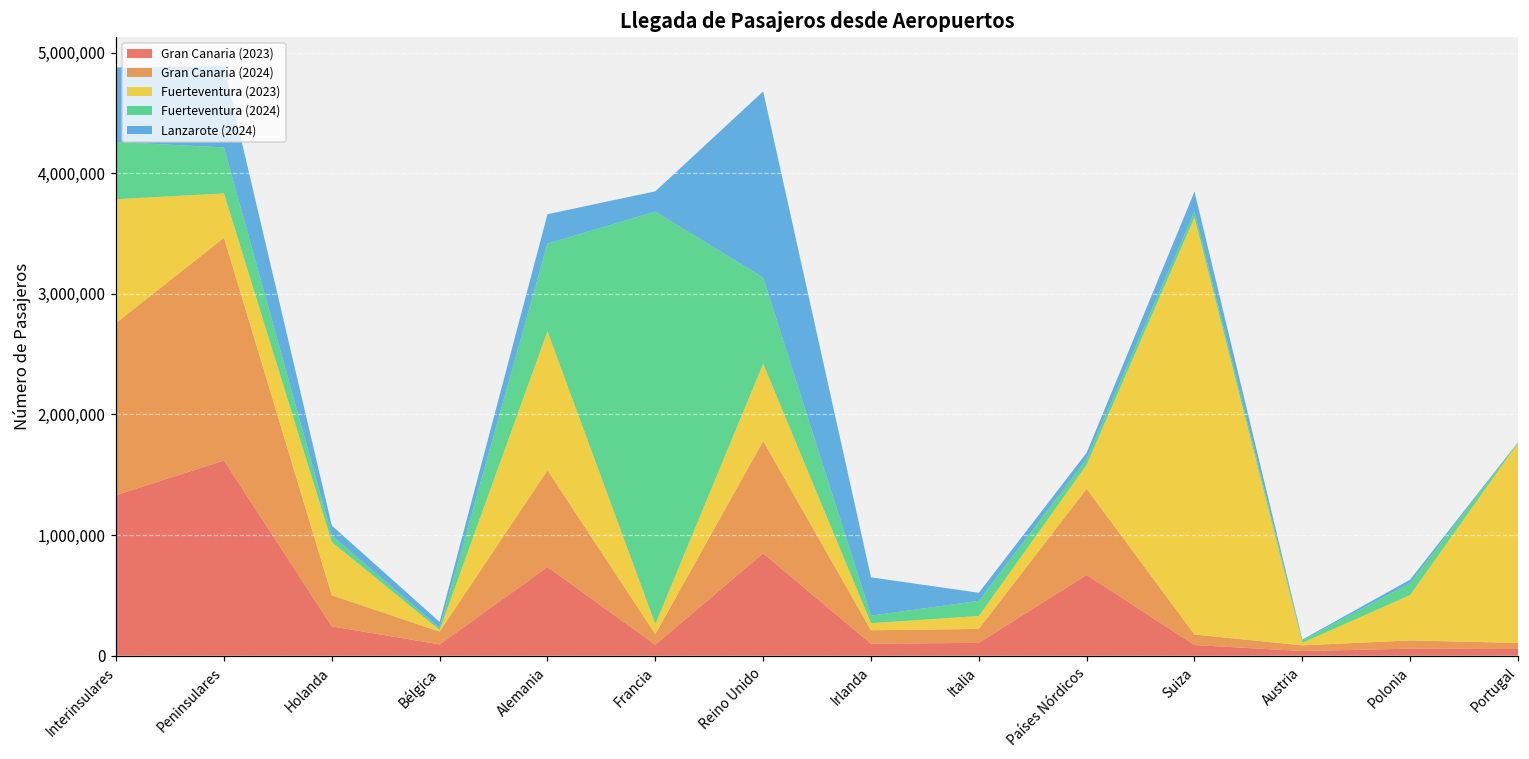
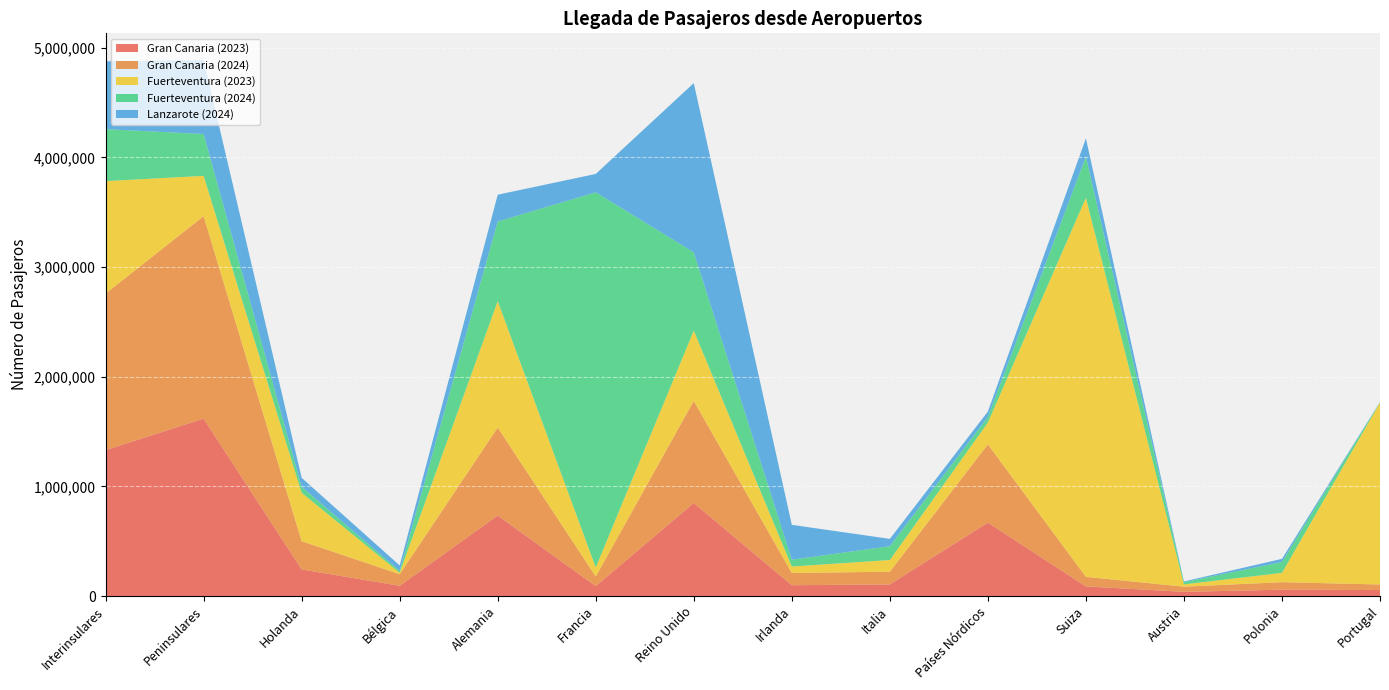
  {
    "Fuerteventura (2023)": {
      "Interinsulares": "1,030,000",
      "Peninsulares": "370,000",
      "Holanda": "440,000",
      "Alemania": "1,150,000",
      "Francia": "80,000",
      "Reino Unido": "640,000",
      "Irlanda": "60,000",
      "Italia": "110,000",
      "Países Nórdicos": "200,000",
      "Suiza": "3,460,000",
-     "Polonia": "380,000"
+     "Polonia": "90,000"
    },
    "Fuerteventura (2024)": {
      "Interinsulares": "470,000",
      "Peninsulares": "380,000",
      "Holanda": "50,000",
      "Alemania": "730,000",
      "Francia": "3,420,000",
      "Reino Unido": "710,000",
      "Irlanda": "60,000",
      "Italia": "130,000",
      "Países Nórdicos": "50,000",
-     "Suiza": "50,000",
+     "Suiza": "370,000",
      "Polonia": "100,000"
    },
    "Lanzarote (2024)": {
      "Interinsulares": "620,000",
      "Holanda": "80,000",
      "Bélgica": "50,000",
      "Alemania": "240,000",
      "Francia": "170,000",
      "Reino Unido": "1,540,000",
      "Irlanda": "320,000",
      "Italia": "70,000",
      "Países Nórdicos": "50,000",
      "Suiza": "170,000",
      "Polonia": "30,000"
    }
  }
